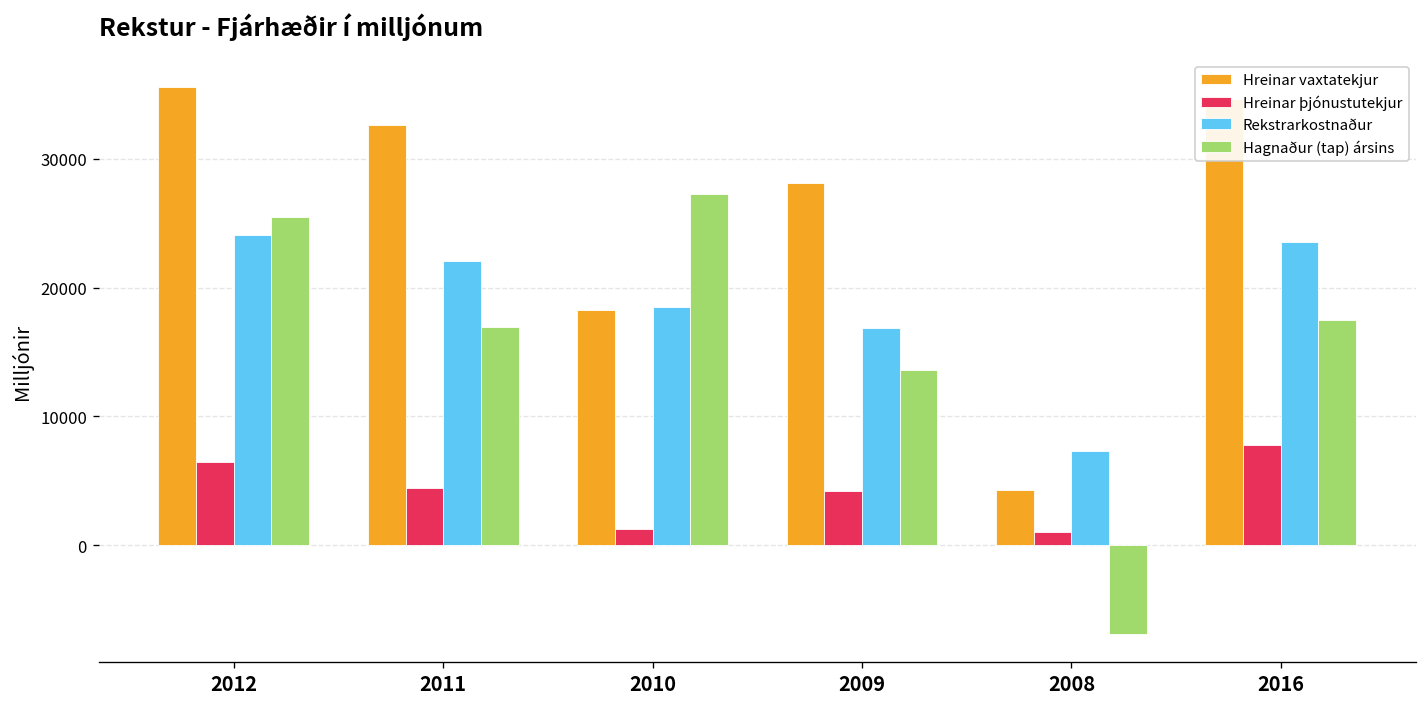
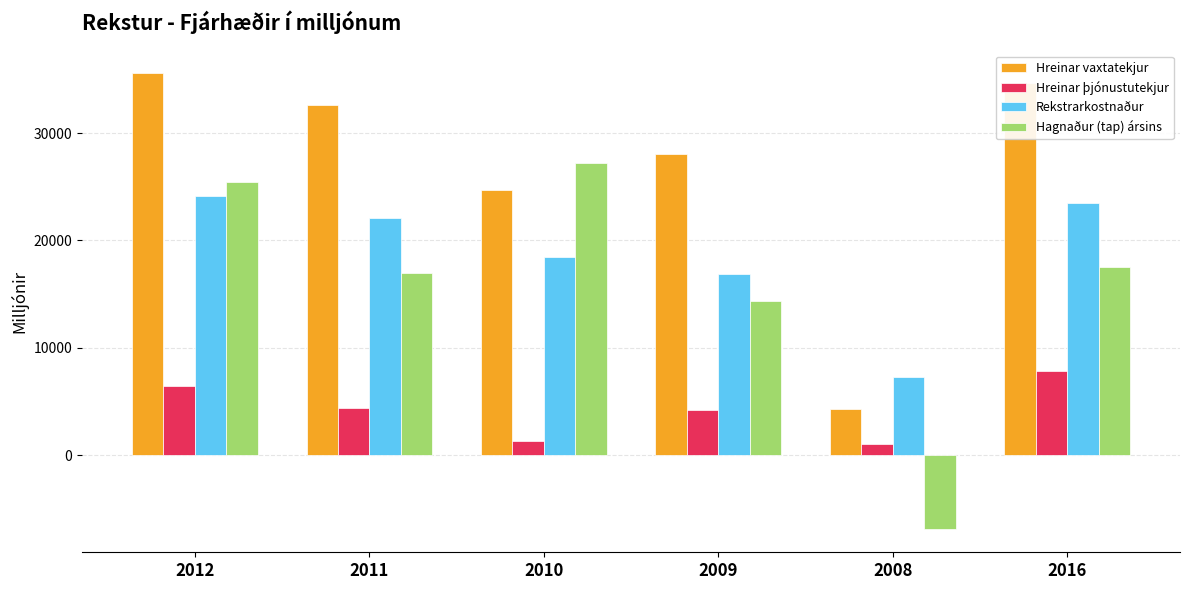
  {
    "Hreinar vaxtatekjur": {
      "2012": 35600,
      "2011": 32600,
-     "2010": 18200,
+     "2010": 24700,
      "2009": 28100,
      "2008": 4300
    },
    "Hreinar þjónustutekjur": {
      "2012": 6400,
      "2011": 4400,
      "2010": 1300,
      "2009": 4200,
      "2008": 1000,
      "2016": 7800
    },
    "Rekstrarkostnaður": {
      "2012": 24100,
      "2011": 22100,
      "2010": 18500,
      "2009": 16900,
      "2008": 7300,
      "2016": 23500
    },
    "Hagnaður (tap) ársins": {
      "2012": 25500,
      "2011": 17000,
      "2010": 27200,
-     "2009": 13600,
+     "2009": 14300,
      "2008": -6900,
      "2016": 17500
    }
  }
